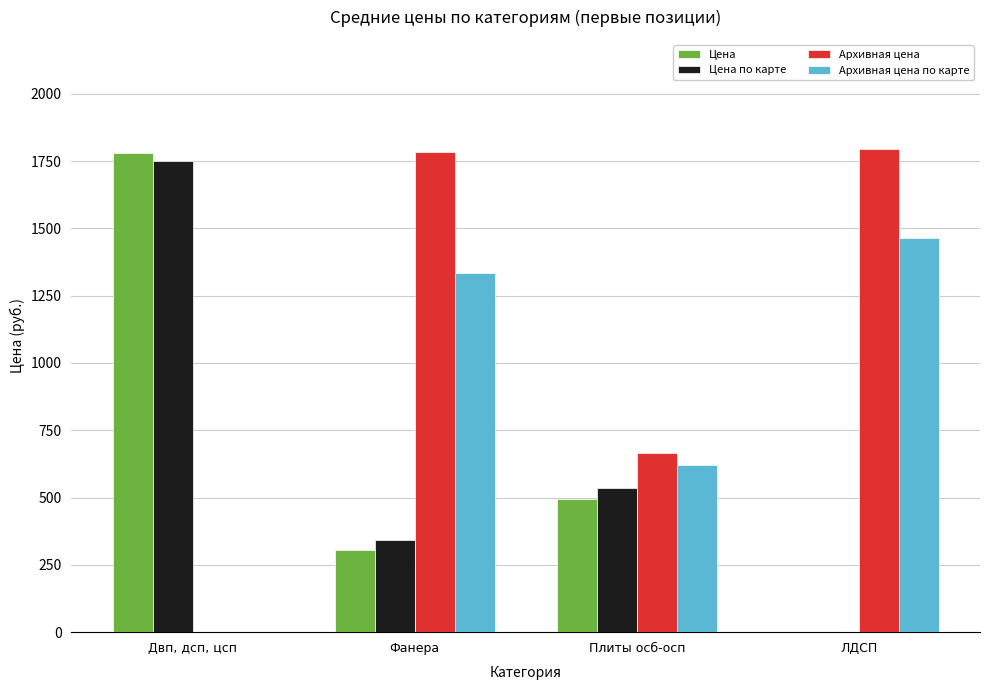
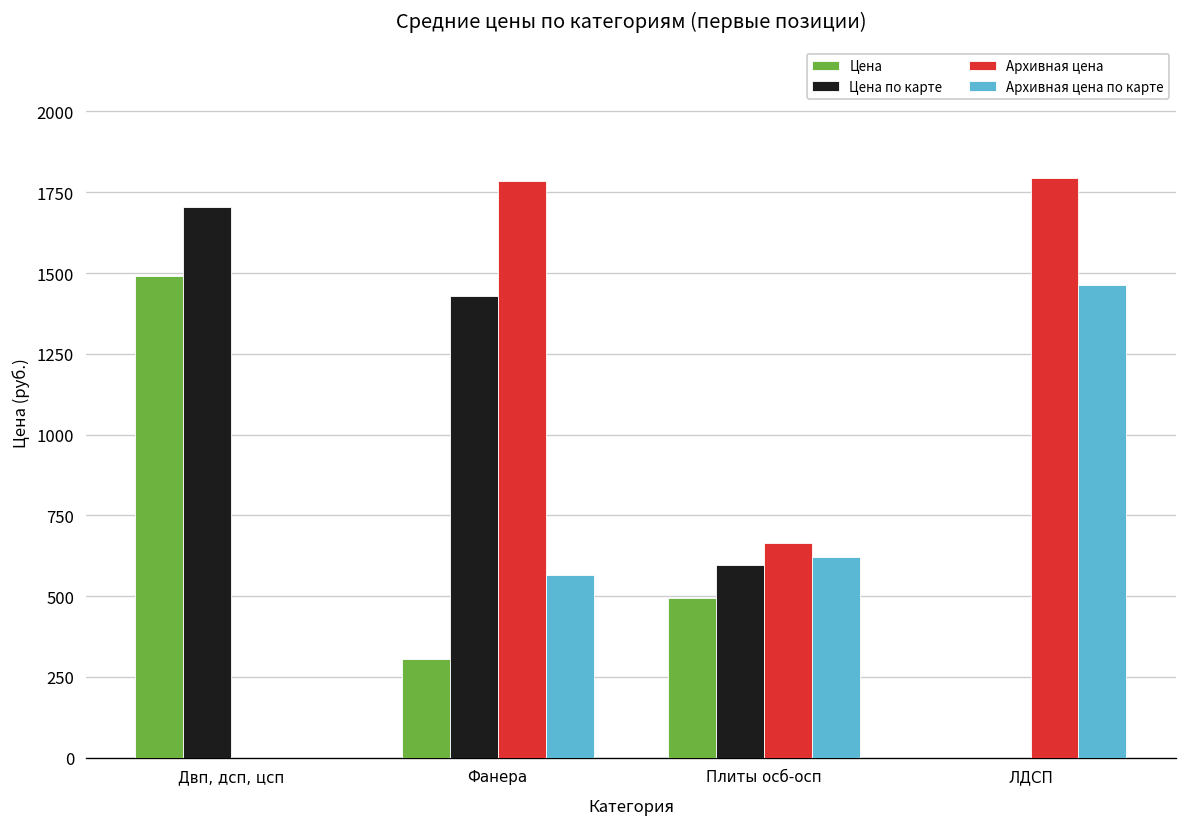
  {
    "Цена": {
-     "Двп, дсп, цсп": 1780,
+     "Двп, дсп, цсп": 1490,
      "Фанера": 310,
      "Плиты oсб-осп": 500,
      "ЛДСП": 0
    },
    "Цена по карте": {
-     "Двп, дсп, цсп": 1750,
-     "Фанера": 340,
-     "Плиты oсб-осп": 540,
+     "Двп, дсп, цсп": 1710,
+     "Фанера": 1430,
+     "Плиты oсб-осп": 600,
      "ЛДСП": 0
    },
    "Архивная цена": {
      "Двп, дсп, цсп": 0,
      "Фанера": 1790,
      "Плиты oсб-осп": 670,
      "ЛДСП": 1800
    },
    "Архивная цена по карте": {
      "Двп, дсп, цсп": 0,
-     "Фанера": 1340,
+     "Фанера": 570,
      "Плиты oсб-осп": 620,
      "ЛДСП": 1460
    }
  }
